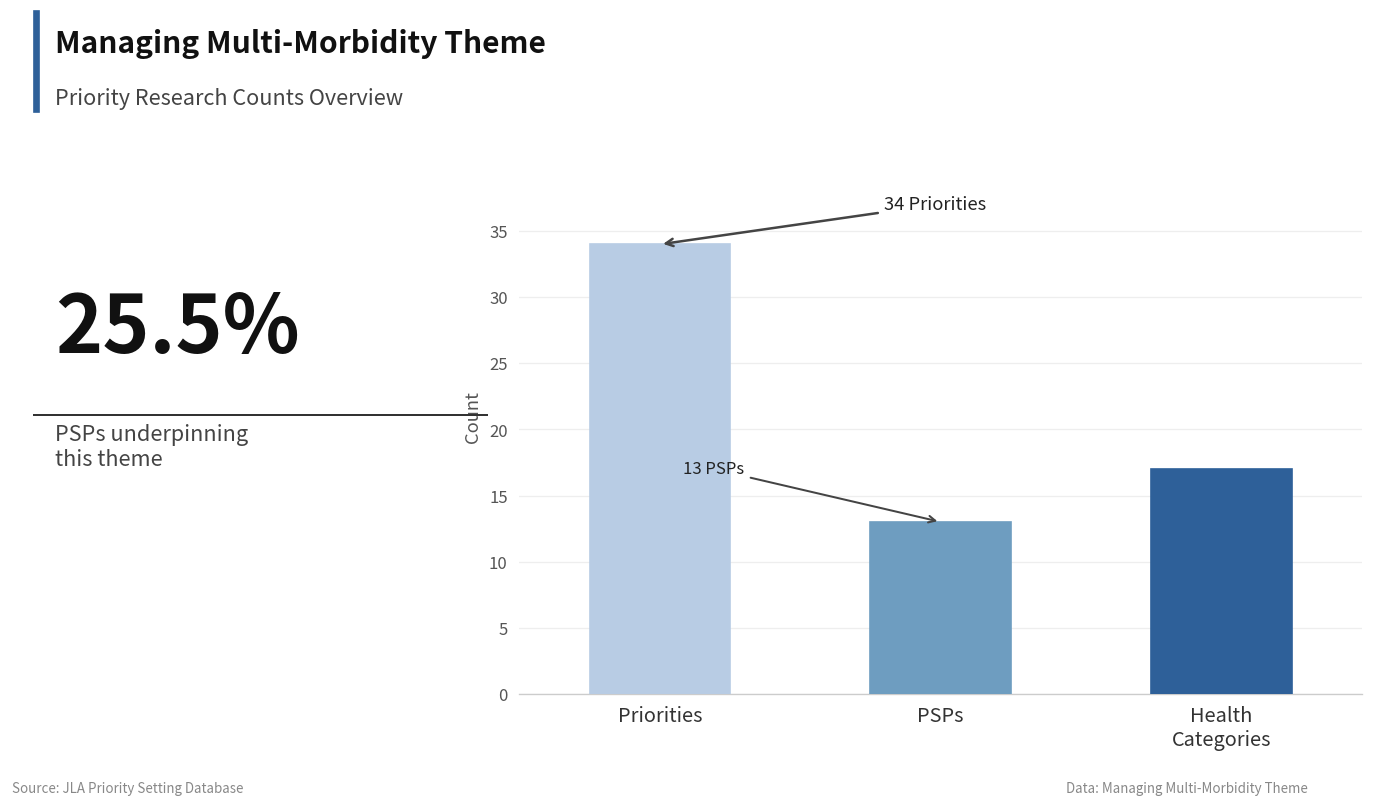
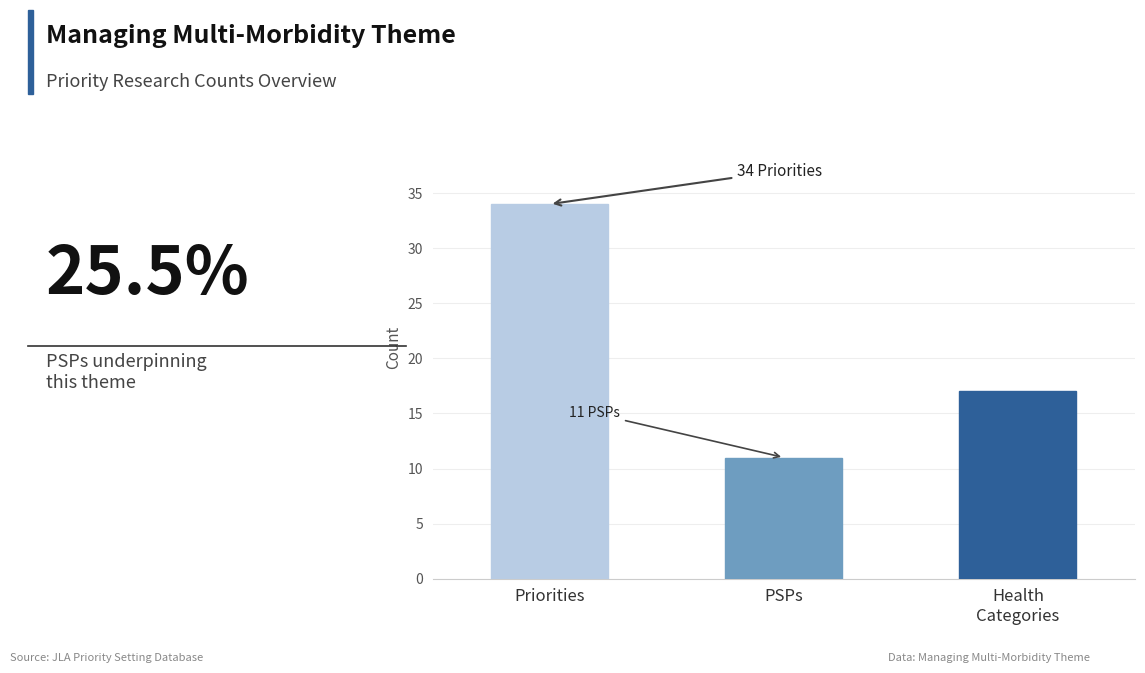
  {
    "Priorities": 34,
-   "PSPs": 13
+   "PSPs": 11
  }
